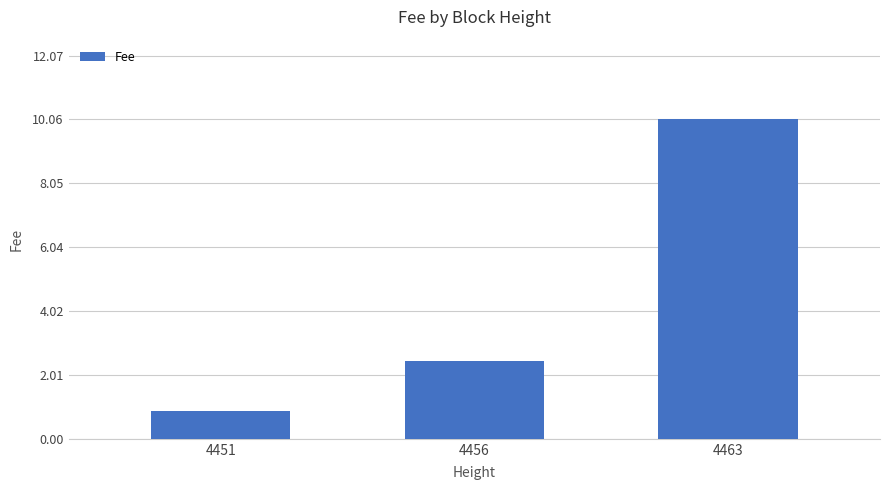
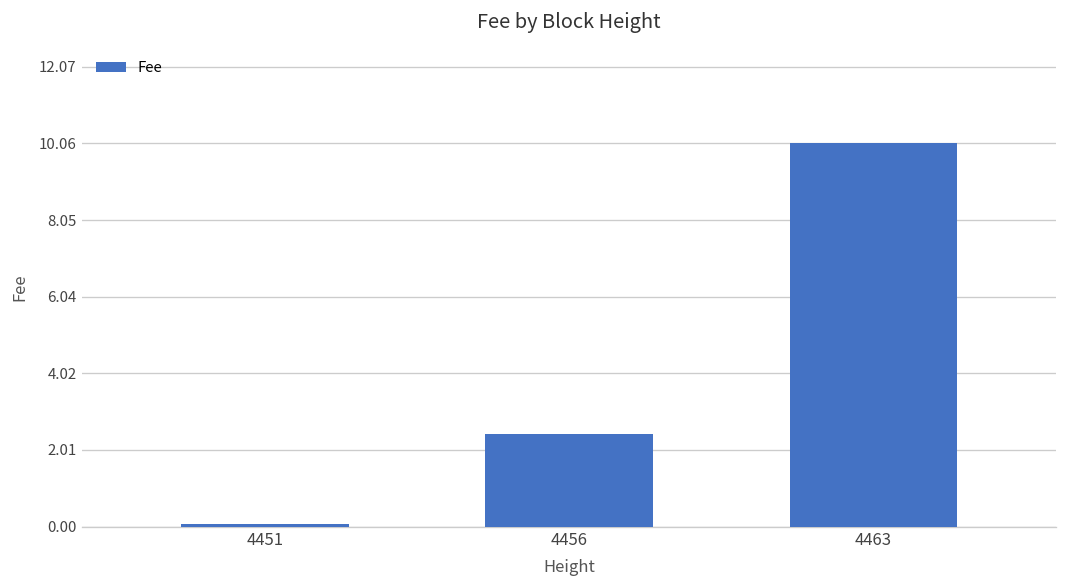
  {
-   "4451": 0.9,
+   "4451": 0.1,
    "4456": 2.4,
    "4463": 10.1
  }
